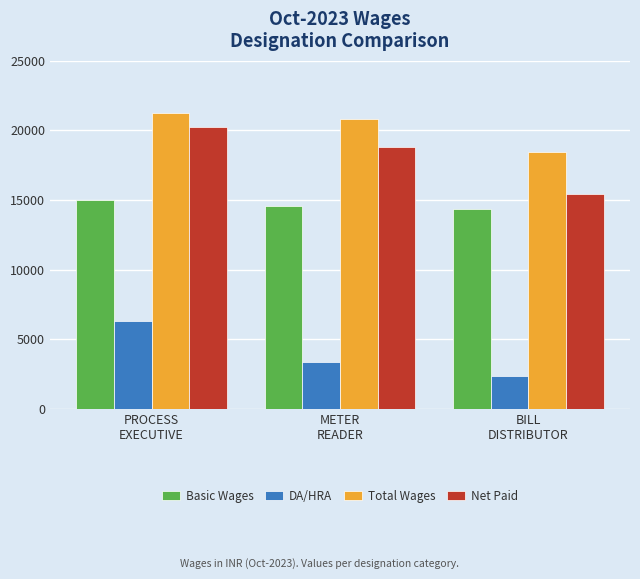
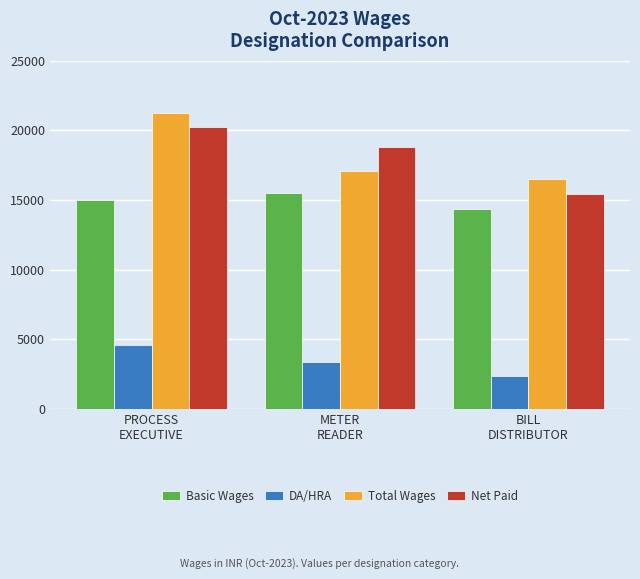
  {
    "Basic Wages": {
      "PROCESS EXECUTIVE": 15000,
-     "METER READER": 14500,
+     "METER READER": 15500,
      "BILL DISTRIBUTOR": 14300
    },
    "DA/HRA": {
-     "PROCESS EXECUTIVE": 6300,
+     "PROCESS EXECUTIVE": 4600,
      "METER READER": 3400,
      "BILL DISTRIBUTOR": 2400
    },
    "Total Wages": {
      "PROCESS EXECUTIVE": 21200,
-     "METER READER": 20800,
-     "BILL DISTRIBUTOR": 18500
+     "METER READER": 17100,
+     "BILL DISTRIBUTOR": 16500
    },
    "Net Paid": {
      "PROCESS EXECUTIVE": 20200,
      "METER READER": 18800,
      "BILL DISTRIBUTOR": 15500
    }
  }
